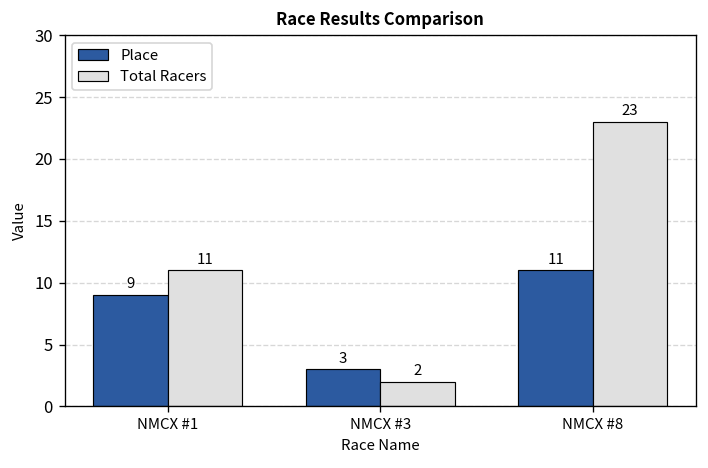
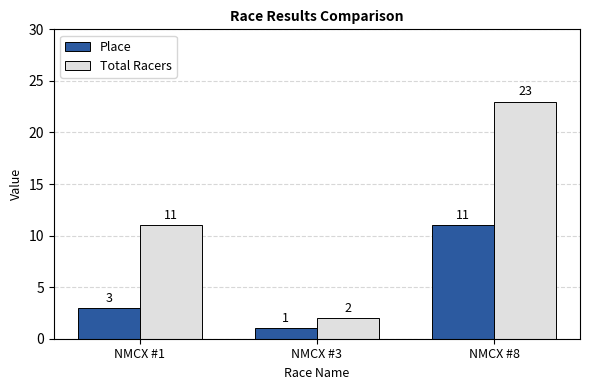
  {
    "Place": {
-     "NMCX #1": 9,
-     "NMCX #3": 3,
+     "NMCX #1": 3,
+     "NMCX #3": 1,
      "NMCX #8": 11
    },
    "Total Racers": {
      "NMCX #1": 11,
      "NMCX #3": 2,
      "NMCX #8": 23
    }
  }
